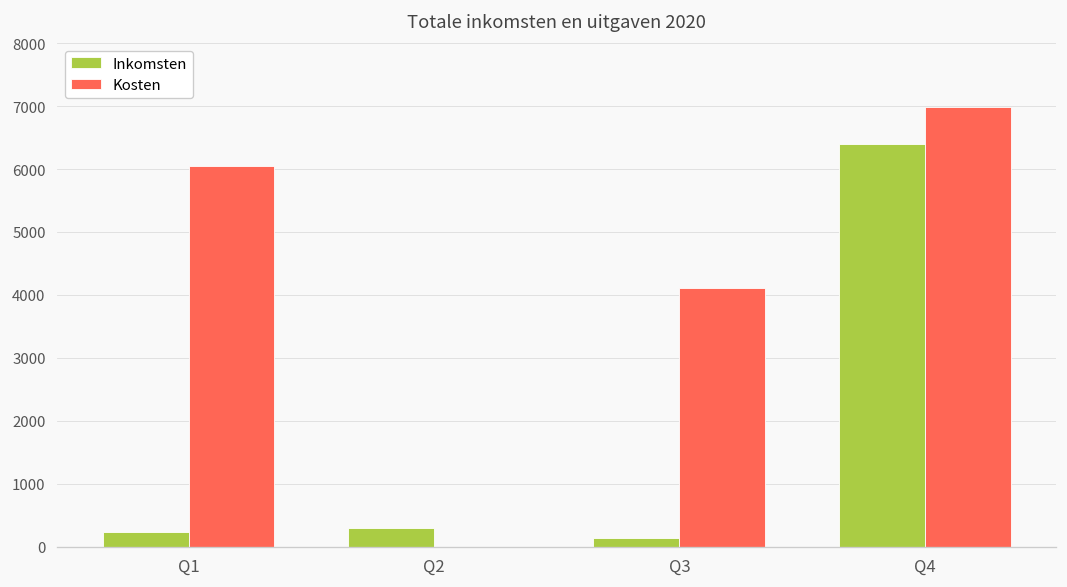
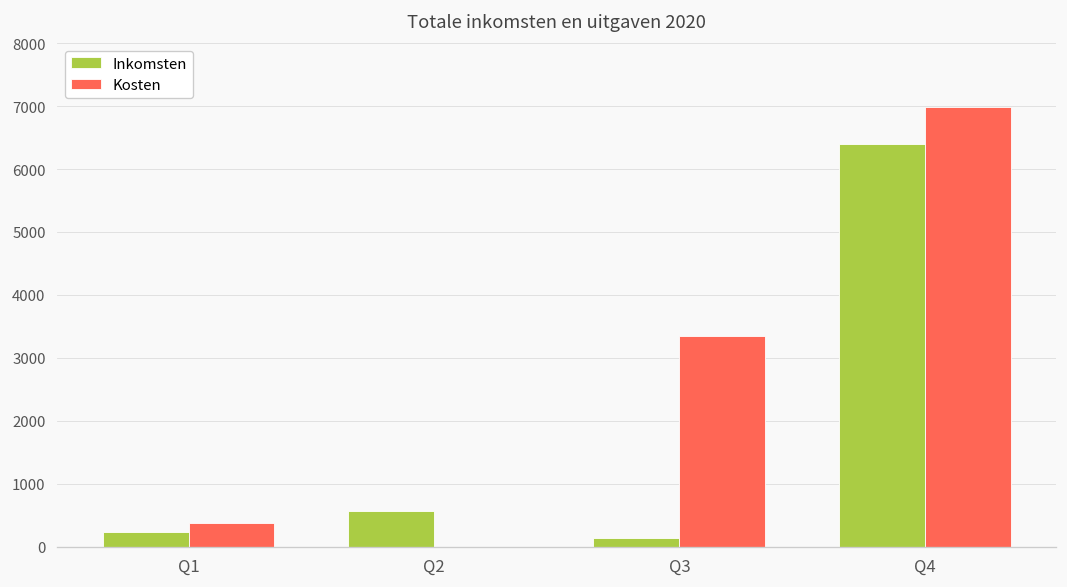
  {
    "Inkomsten": {
      "Q1": 200,
-     "Q2": 300,
+     "Q2": 600,
      "Q3": 100,
      "Q4": 6400
    },
    "Kosten": {
-     "Q1": 6000,
+     "Q1": 400,
      "Q2": 0,
-     "Q3": 4100,
+     "Q3": 3300,
      "Q4": 7000
    }
  }
